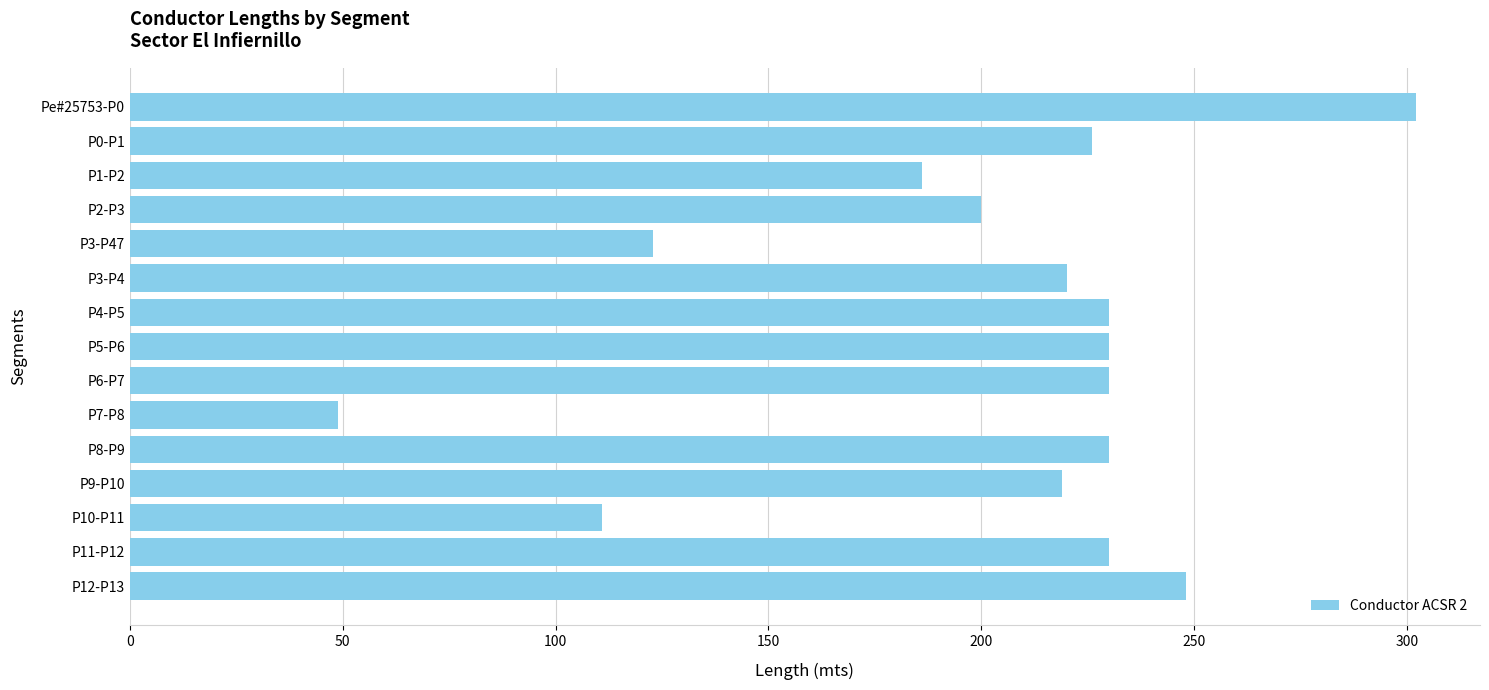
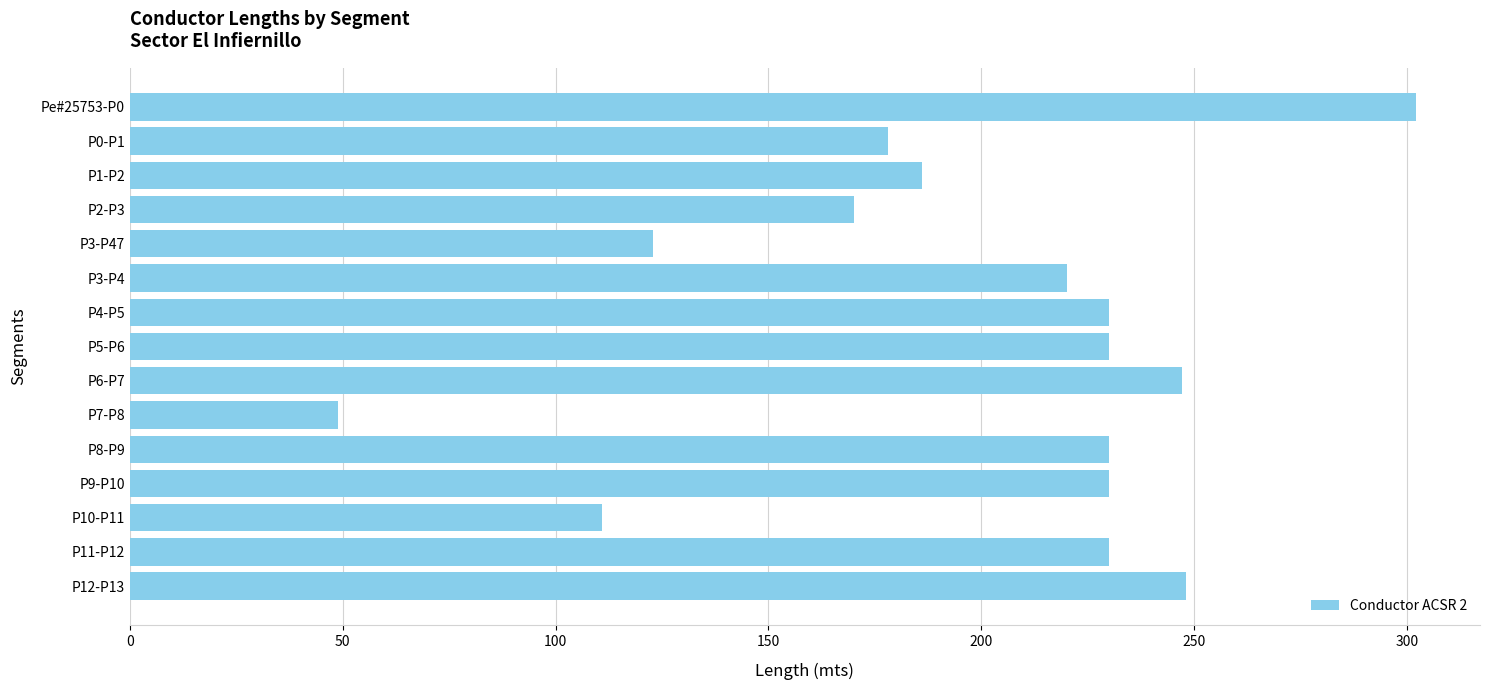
  {
    "Pe#25753-P0": 302,
-   "P0-P1": 226,
+   "P0-P1": 178,
    "P1-P2": 186,
-   "P2-P3": 200,
+   "P2-P3": 170,
    "P3-P47": 123,
    "P3-P4": 220,
    "P4-P5": 230,
    "P5-P6": 230,
-   "P6-P7": 230,
+   "P6-P7": 247,
    "P7-P8": 49,
    "P8-P9": 230,
-   "P9-P10": 219,
+   "P9-P10": 230,
    "P10-P11": 111,
    "P11-P12": 230,
    "P12-P13": 248
  }
